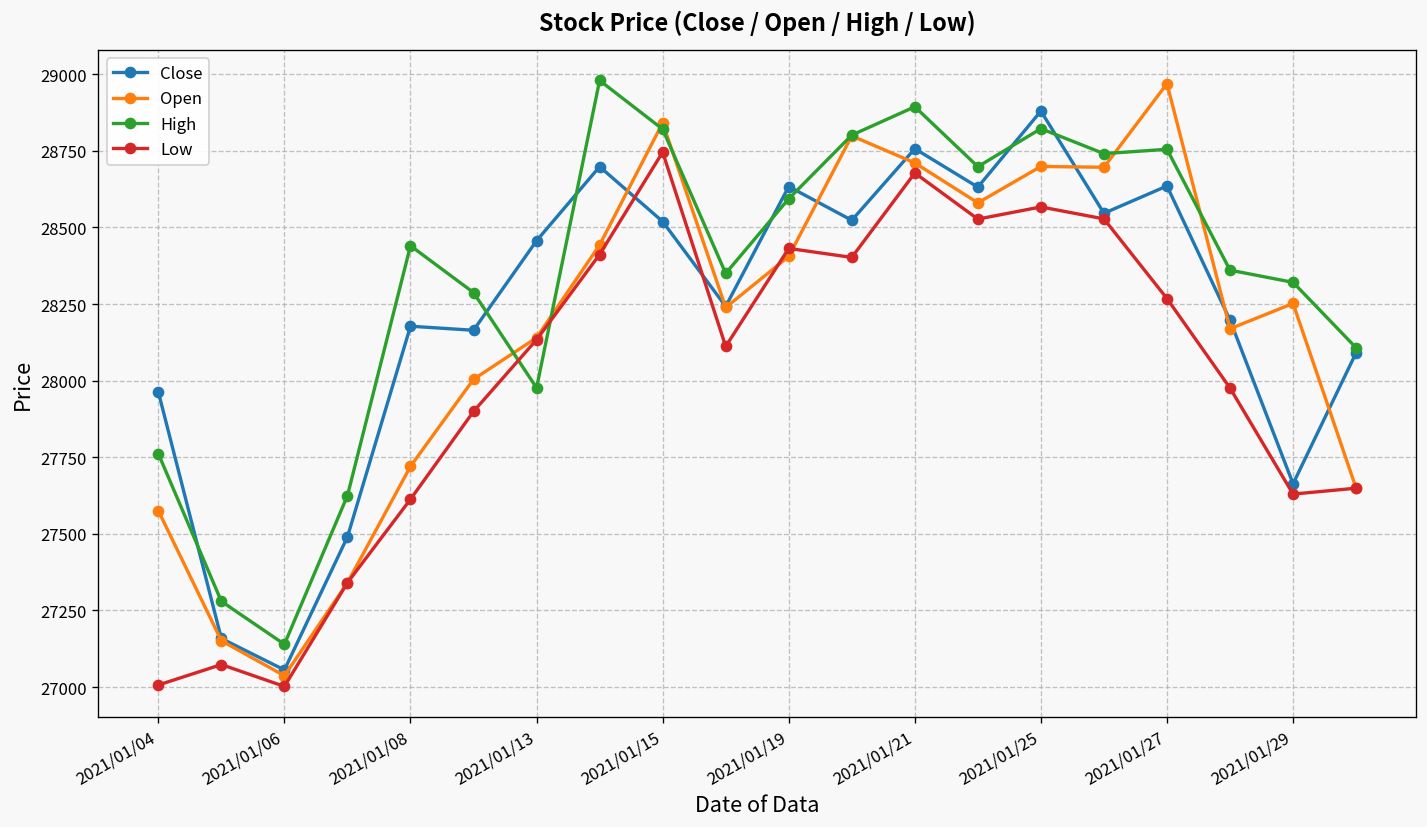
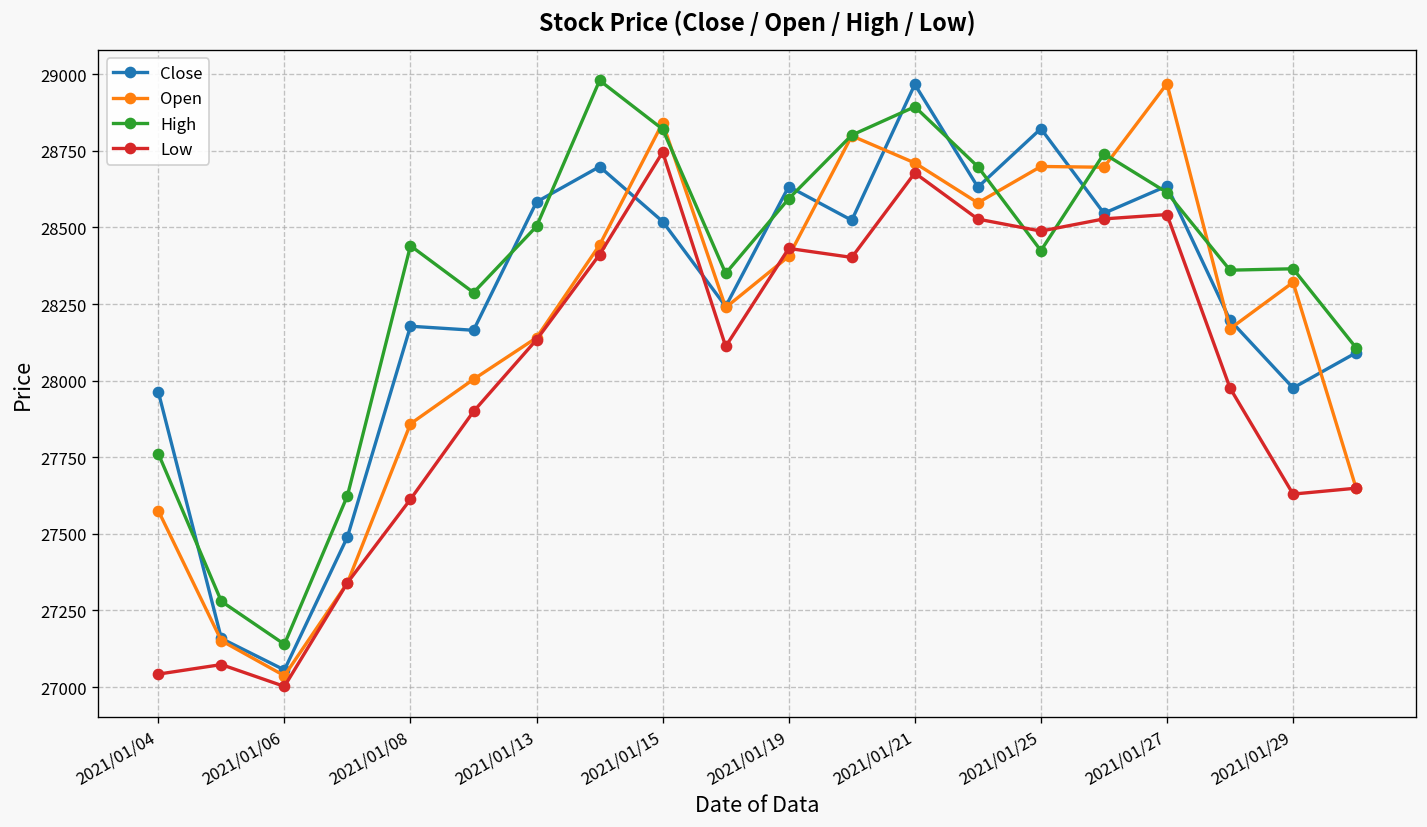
  {
    "Close": {
      "2021/01/04": 27960,
      "2021/01/06": 27060,
      "2021/01/08": 28180,
-     "2021/01/13": 28460,
+     "2021/01/13": 28580,
      "2021/01/15": 28520,
      "2021/01/19": 28630,
-     "2021/01/21": 28760,
-     "2021/01/25": 28880,
+     "2021/01/21": 28970,
+     "2021/01/25": 28820,
      "2021/01/27": 28640,
-     "2021/01/29": 27660
+     "2021/01/29": 27980
    },
    "Open": {
      "2021/01/04": 27580,
      "2021/01/06": 27040,
-     "2021/01/08": 27720,
+     "2021/01/08": 27860,
      "2021/01/15": 28840,
      "2021/01/19": 28410,
      "2021/01/21": 28710,
      "2021/01/25": 28700,
      "2021/01/27": 28970,
-     "2021/01/29": 28250
+     "2021/01/29": 28320
    },
    "High": {
      "2021/01/04": 27760,
      "2021/01/06": 27140,
      "2021/01/08": 28440,
-     "2021/01/13": 27980,
+     "2021/01/13": 28500,
      "2021/01/15": 28820,
      "2021/01/19": 28590,
      "2021/01/21": 28890,
-     "2021/01/25": 28820,
-     "2021/01/27": 28750,
-     "2021/01/29": 28320
+     "2021/01/25": 28420,
+     "2021/01/27": 28610,
+     "2021/01/29": 28360
    },
    "Low": {
-     "2021/01/04": 27010,
+     "2021/01/04": 27040,
      "2021/01/06": 27000,
      "2021/01/08": 27610,
      "2021/01/15": 28750,
      "2021/01/19": 28430,
      "2021/01/21": 28680,
-     "2021/01/25": 28570,
-     "2021/01/27": 28270,
+     "2021/01/25": 28490,
+     "2021/01/27": 28540,
      "2021/01/29": 27630
    }
  }
